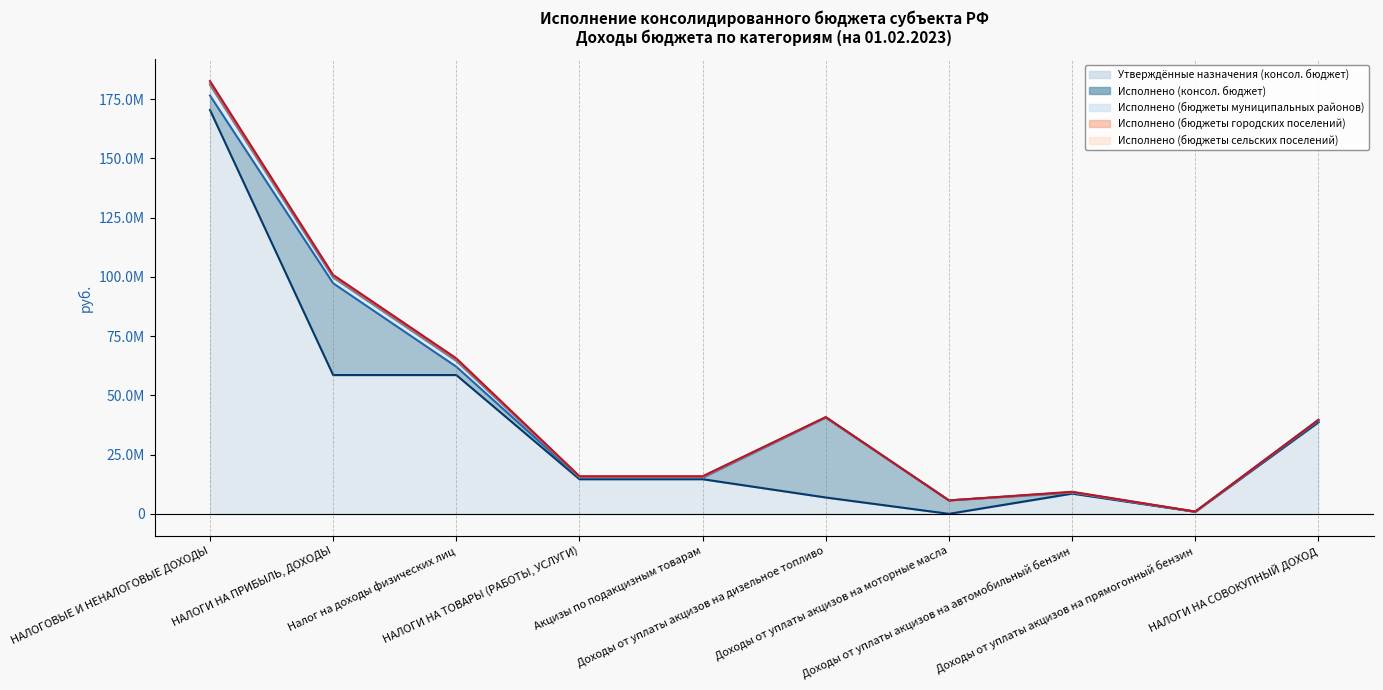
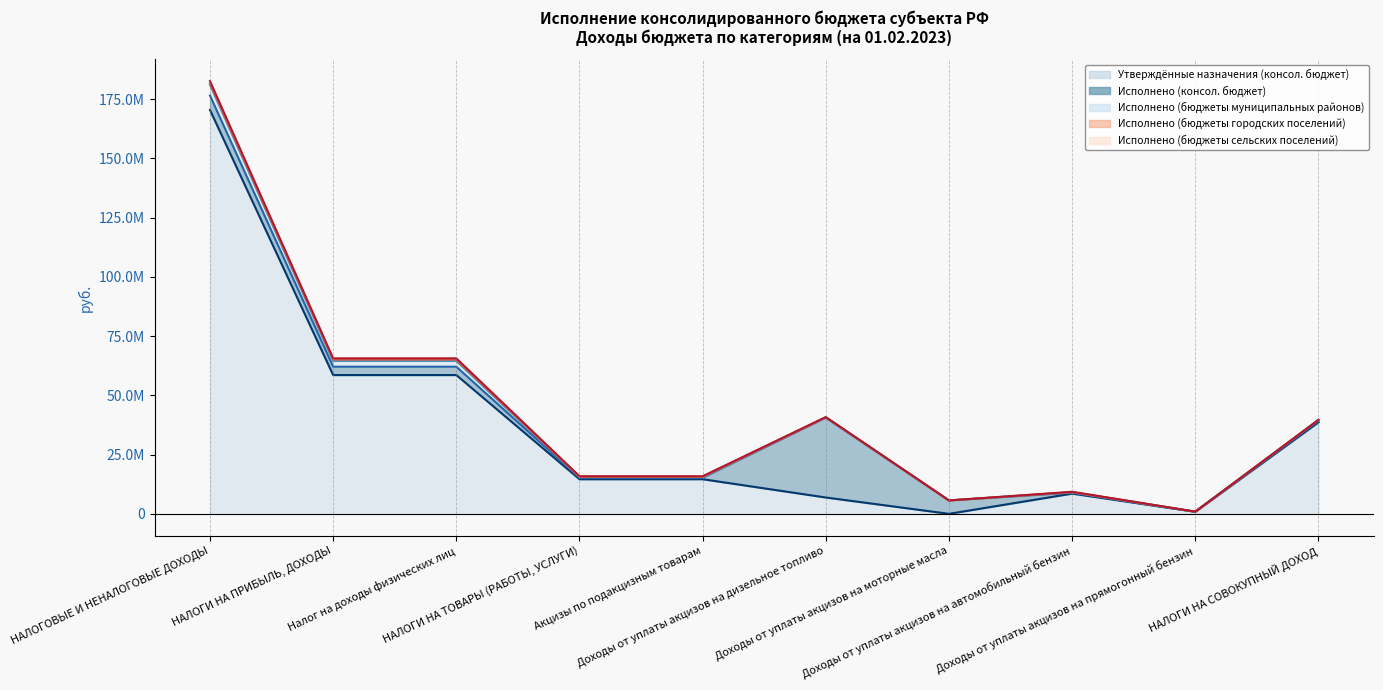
  {
    "Исполнено (консол. бюджет)": {
      "НАЛОГОВЫЕ И НЕНАЛОГОВЫЕ ДОХОДЫ": 6000000,
-     "НАЛОГИ НА ПРИБЫЛЬ, ДОХОДЫ": 39000000,
+     "НАЛОГИ НА ПРИБЫЛЬ, ДОХОДЫ": 4000000,
      "Налог на доходы физических лиц": 4000000
    }
  }
